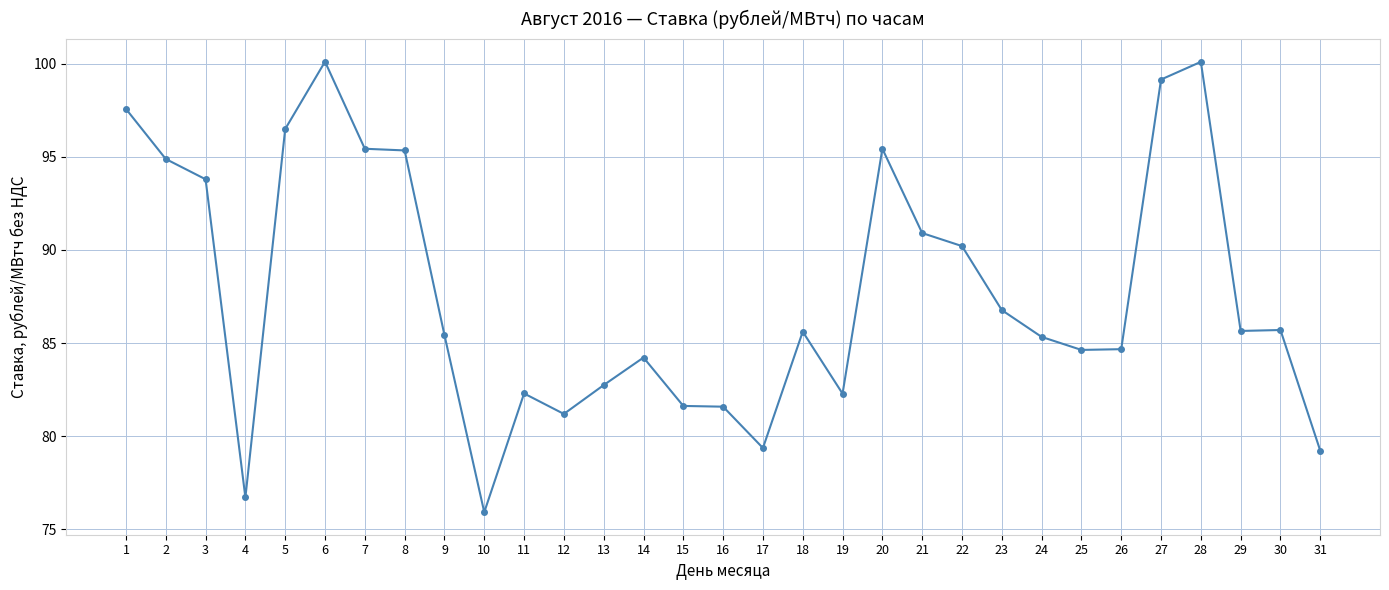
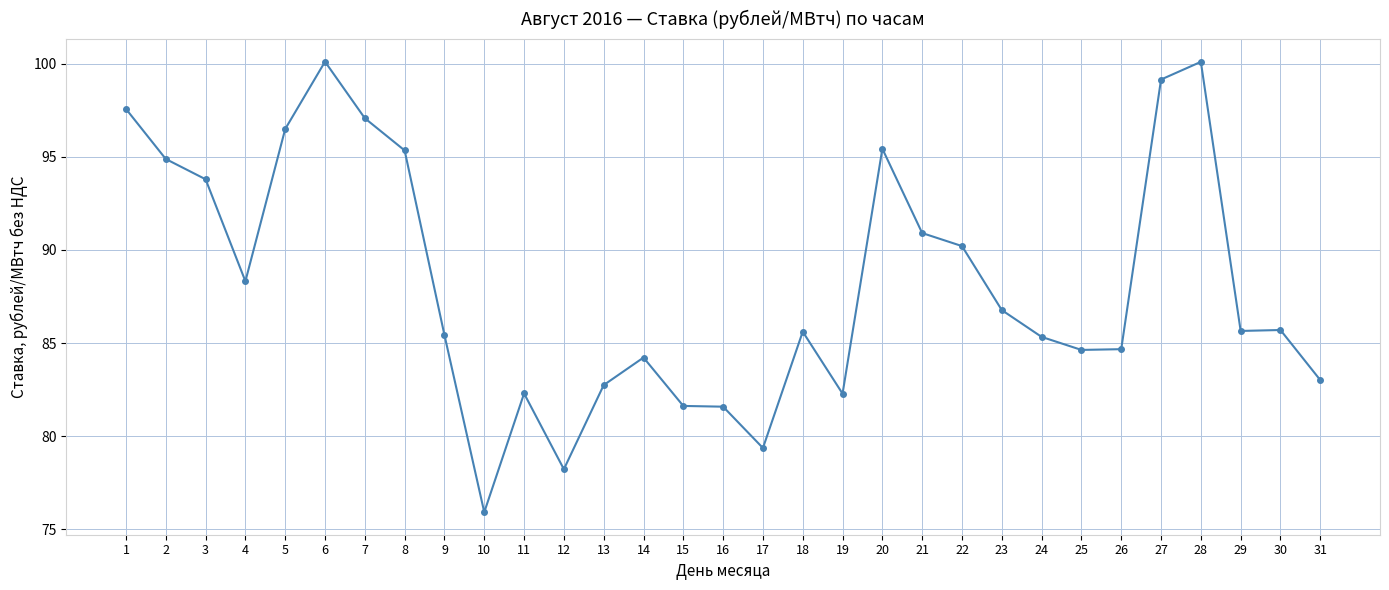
  {
    "1": 97.6,
    "2": 94.9,
    "3": 93.8,
-   "4": 76.7,
+   "4": 88.3,
    "5": 96.5,
    "6": 100.1,
-   "7": 95.4,
+   "7": 97.1,
    "8": 95.4,
    "9": 85.4,
    "10": 75.9,
    "11": 82.3,
-   "12": 81.2,
+   "12": 78.2,
    "13": 82.7,
    "14": 84.2,
    "15": 81.6,
    "16": 81.6,
    "17": 79.4,
    "18": 85.6,
    "19": 82.3,
    "20": 95.4,
    "21": 90.9,
    "22": 90.2,
    "23": 86.8,
    "24": 85.3,
    "25": 84.6,
    "26": 84.7,
    "27": 99.2,
    "28": 100.1,
    "29": 85.7,
    "30": 85.7,
-   "31": 79.2
+   "31": 83.0
  }
